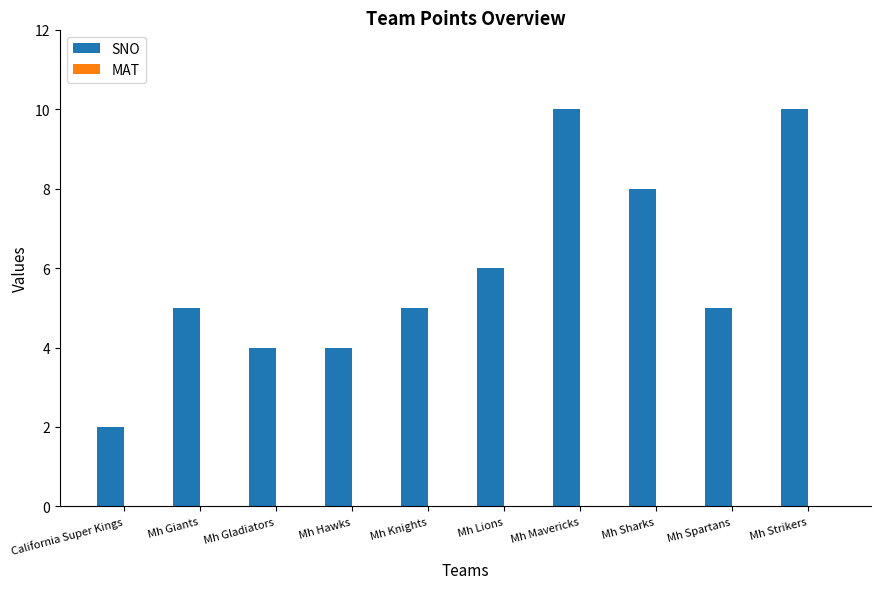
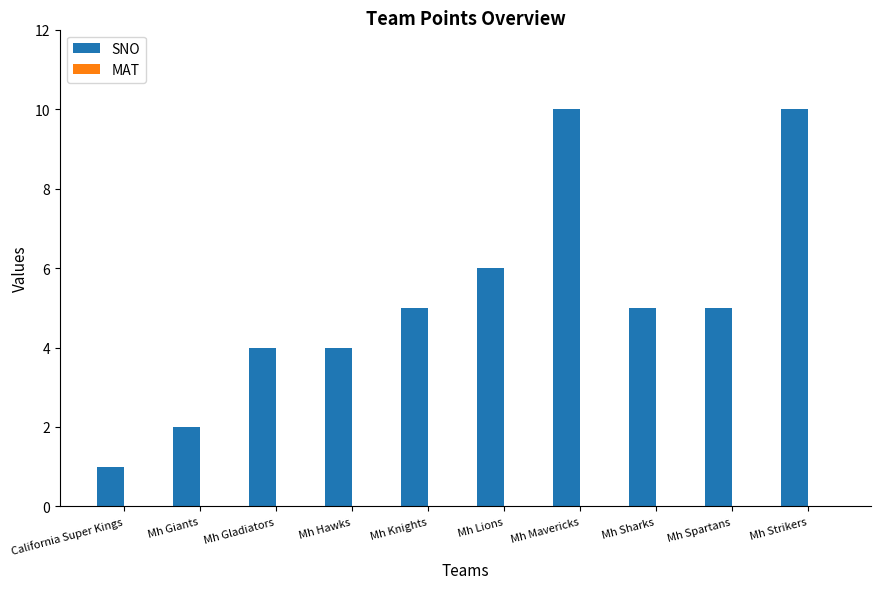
  {
    "SNO": {
-     "California Super Kings": 2,
-     "Mh Giants": 5,
+     "California Super Kings": 1,
+     "Mh Giants": 2,
      "Mh Gladiators": 4,
      "Mh Hawks": 4,
      "Mh Knights": 5,
      "Mh Lions": 6,
      "Mh Mavericks": 10,
-     "Mh Sharks": 8,
+     "Mh Sharks": 5,
      "Mh Spartans": 5,
      "Mh Strikers": 10
    },
    "MAT": {
      "California Super Kings": 0,
      "Mh Giants": 0,
      "Mh Gladiators": 0,
      "Mh Hawks": 0,
      "Mh Knights": 0,
      "Mh Lions": 0,
      "Mh Mavericks": 0,
      "Mh Sharks": 0,
      "Mh Spartans": 0,
      "Mh Strikers": 0
    }
  }
